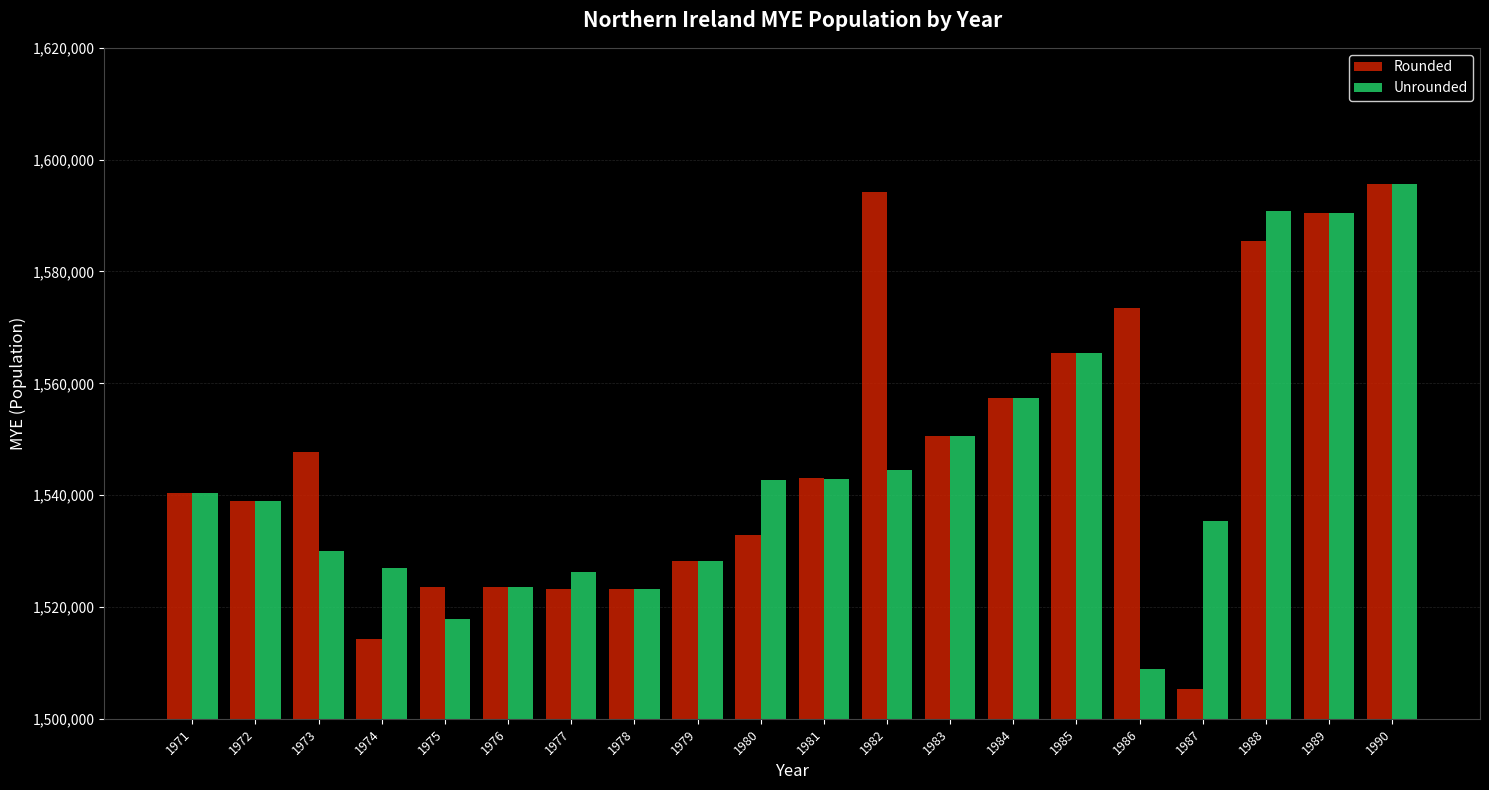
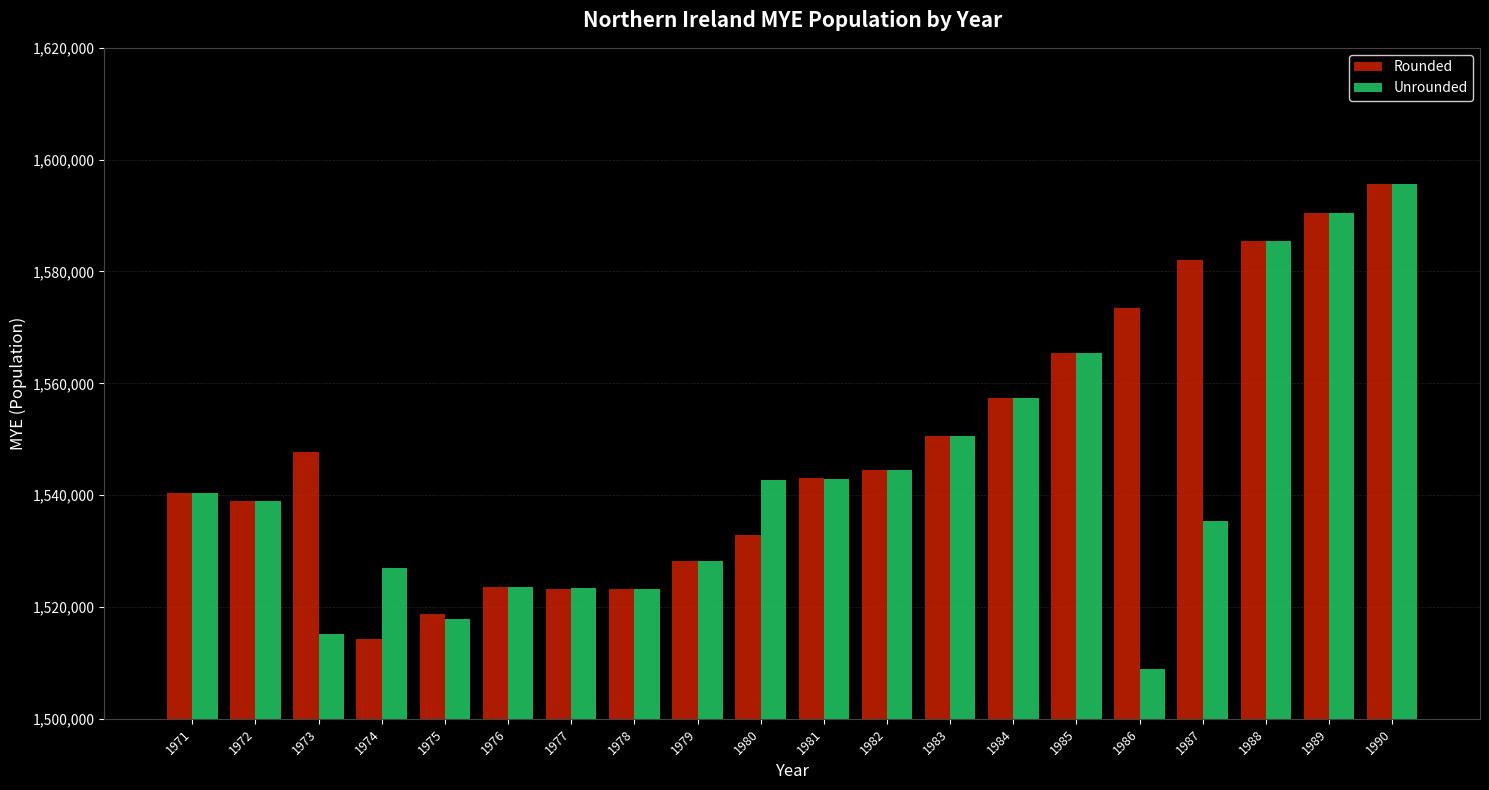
  {
    "Rounded": {
      "1971": "1,540,000",
      "1972": "1,539,000",
      "1973": "1,548,000",
      "1974": "1,514,000",
-     "1975": "1,524,000",
+     "1975": "1,519,000",
      "1976": "1,524,000",
      "1977": "1,523,000",
      "1978": "1,523,000",
      "1979": "1,528,000",
      "1980": "1,533,000",
      "1981": "1,543,000",
-     "1982": "1,594,000",
+     "1982": "1,545,000",
      "1983": "1,551,000",
      "1984": "1,557,000",
      "1985": "1,565,000",
      "1986": "1,574,000",
-     "1987": "1,505,000",
+     "1987": "1,582,000",
      "1988": "1,585,000",
      "1989": "1,590,000",
      "1990": "1,596,000"
    },
    "Unrounded": {
      "1971": "1,540,000",
      "1972": "1,539,000",
-     "1973": "1,530,000",
+     "1973": "1,515,000",
      "1974": "1,527,000",
      "1975": "1,518,000",
      "1976": "1,524,000",
-     "1977": "1,526,000",
+     "1977": "1,523,000",
      "1978": "1,523,000",
      "1979": "1,528,000",
      "1980": "1,543,000",
      "1981": "1,543,000",
      "1982": "1,545,000",
      "1983": "1,551,000",
      "1984": "1,557,000",
      "1985": "1,565,000",
      "1986": "1,509,000",
      "1987": "1,535,000",
-     "1988": "1,591,000",
+     "1988": "1,585,000",
      "1989": "1,590,000",
      "1990": "1,596,000"
    }
  }
